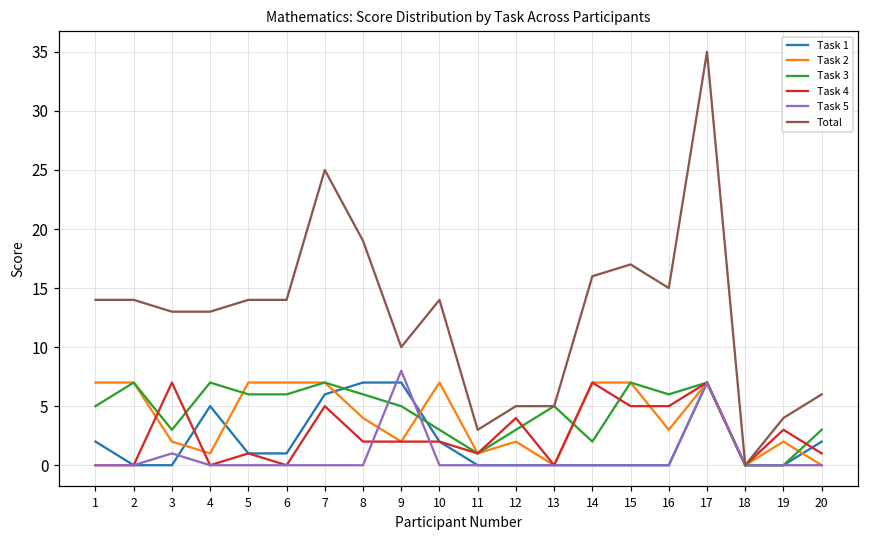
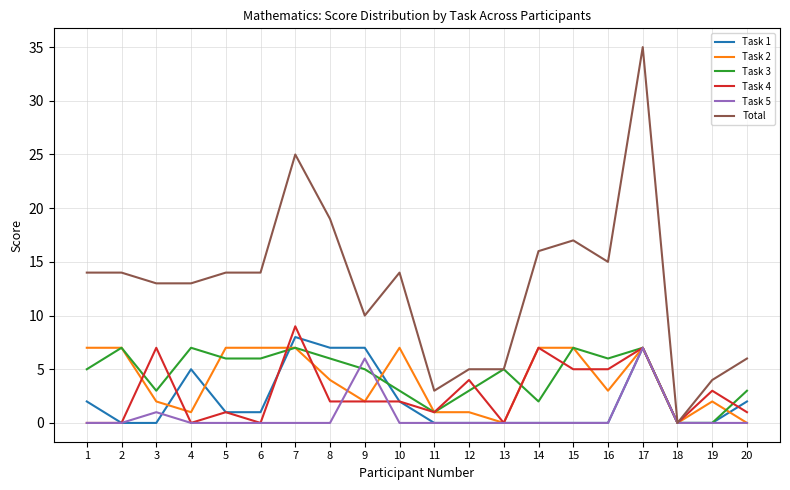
  {
    "Task 1": {
      "1": 2,
      "3": 0,
      "4": 5,
      "6": 1,
-     "7": 6,
+     "7": 8,
      "8": 7,
      "9": 7,
      "20": 2
    },
    "Task 2": {
      "1": 7,
      "3": 2,
      "4": 1,
      "5": 7,
      "6": 7,
      "8": 4,
      "10": 7,
-     "12": 2,
+     "12": 1,
      "16": 3,
      "19": 2
    },
    "Task 3": {
      "1": 5,
      "3": 3,
      "4": 7,
      "5": 6,
      "6": 6,
      "8": 6,
      "9": 5,
      "10": 3,
      "12": 3,
      "14": 2,
      "16": 6,
      "20": 3
    },
    "Task 4": {
      "3": 7,
-     "7": 5,
+     "7": 9,
      "8": 2,
      "12": 4,
      "15": 5,
      "16": 5,
      "19": 3,
      "20": 1
    },
    "Task 5": {
      "3": 1,
      "5": 0,
      "7": 0,
      "8": 0,
-     "9": 8,
+     "9": 6,
      "10": 0
    },
    "Total": {
      "1": 14,
      "2": 14,
      "3": 13,
      "4": 13,
      "5": 14,
      "6": 14,
      "7": 25,
      "8": 19,
      "9": 10,
      "10": 14,
      "11": 3,
      "12": 5,
      "14": 16,
      "15": 17,
      "16": 15,
      "17": 35,
      "19": 4,
      "20": 6
    }
  }
